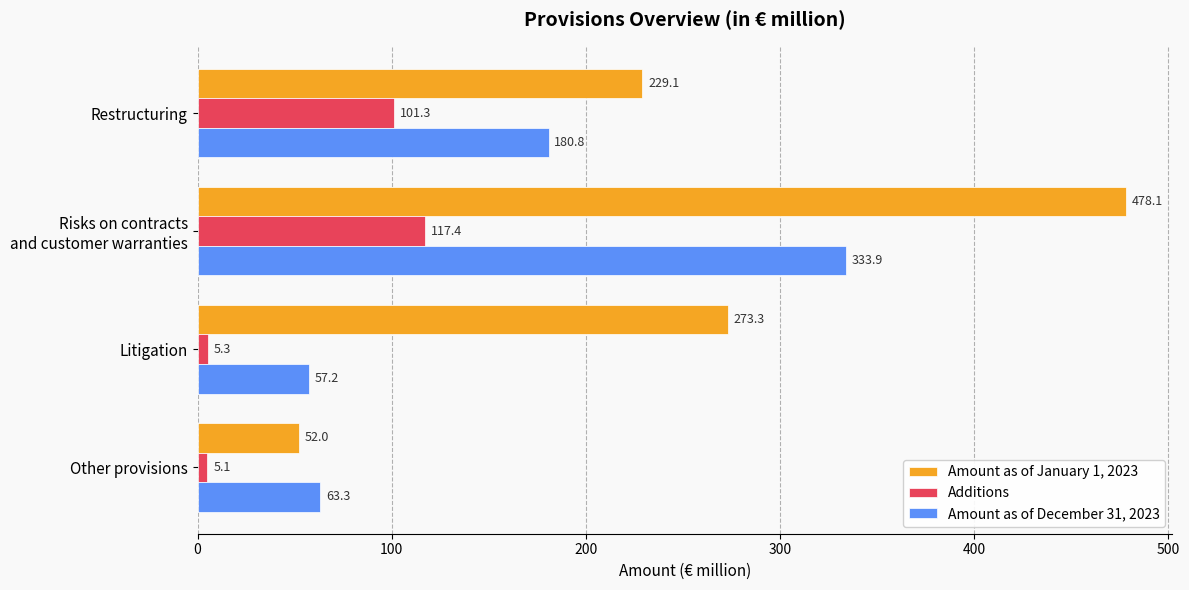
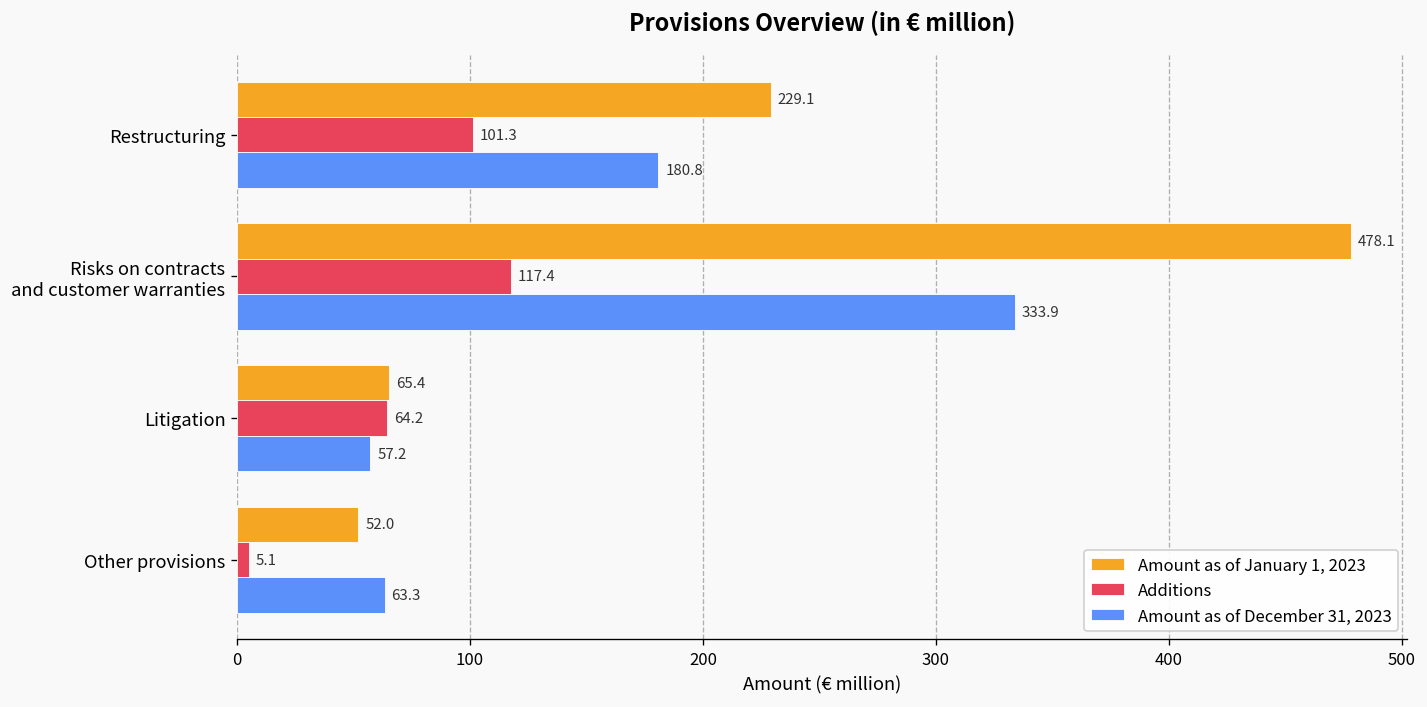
  {
    "Amount as of January 1, 2023": {
      "Restructuring": 229.1,
      "Risks on contracts and customer warranties": 478.1,
-     "Litigation": 273.3,
+     "Litigation": 65.4,
      "Other provisions": 52.0
    },
    "Additions": {
      "Restructuring": 101.3,
      "Risks on contracts and customer warranties": 117.4,
-     "Litigation": 5.3,
+     "Litigation": 64.2,
      "Other provisions": 5.1
    },
    "Amount as of December 31, 2023": {
      "Restructuring": 180.8,
      "Risks on contracts and customer warranties": 333.9,
      "Litigation": 57.2,
      "Other provisions": 63.3
    }
  }
